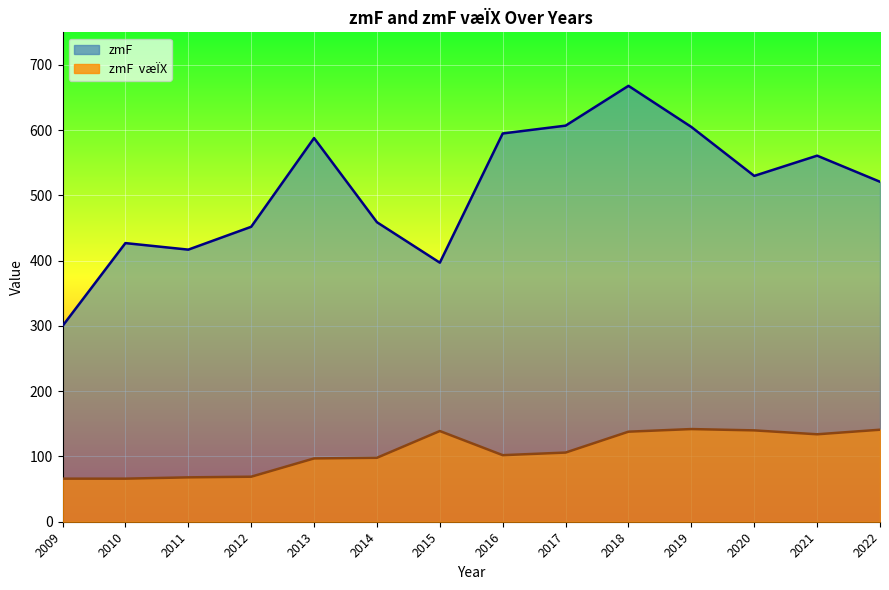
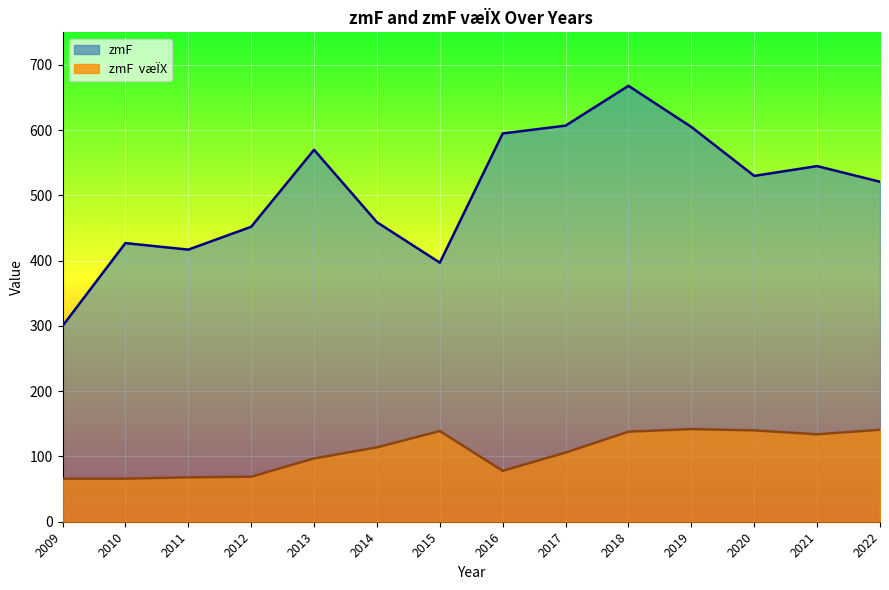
  {
    "zmF": {
      "2009": 300,
      "2010": 430,
      "2011": 420,
      "2012": 450,
-     "2013": 590,
+     "2013": 570,
      "2014": 460,
      "2015": 400,
      "2016": 600,
      "2017": 610,
      "2018": 670,
      "2019": 610,
      "2020": 530,
-     "2021": 560,
+     "2021": 550,
      "2022": 520
    },
    "zmF væÏX": {
      "2009": 70,
      "2010": 70,
      "2011": 70,
      "2012": 70,
      "2013": 100,
-     "2014": 100,
+     "2014": 110,
      "2015": 140,
-     "2016": 100,
+     "2016": 80,
      "2017": 110,
      "2018": 140,
      "2019": 140,
      "2020": 140,
      "2021": 130,
      "2022": 140
    }
  }
